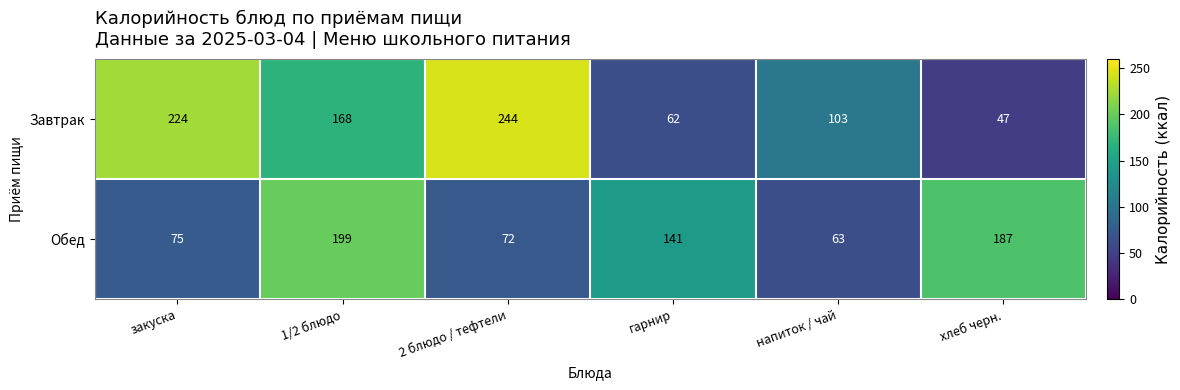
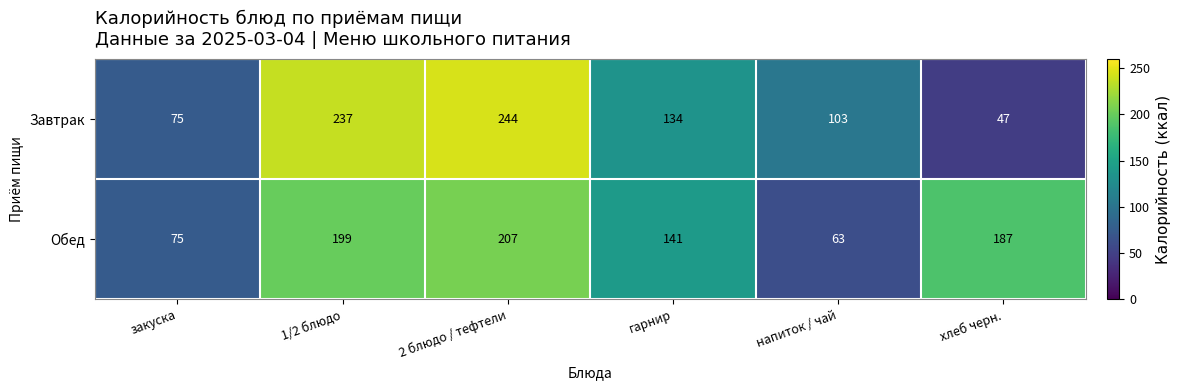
  {
    "Завтрак": {
-     "закуска": 224,
-     "1/2 блюдо": 168,
+     "закуска": 75,
+     "1/2 блюдо": 237,
      "2 блюдо / тефтели": 244,
-     "гарнир": 62,
+     "гарнир": 134,
      "напиток / чай": 103,
      "хлеб черн.": 47
    },
    "Обед": {
      "закуска": 75,
      "1/2 блюдо": 199,
-     "2 блюдо / тефтели": 72,
+     "2 блюдо / тефтели": 207,
      "гарнир": 141,
      "напиток / чай": 63,
      "хлеб черн.": 187
    }
  }
